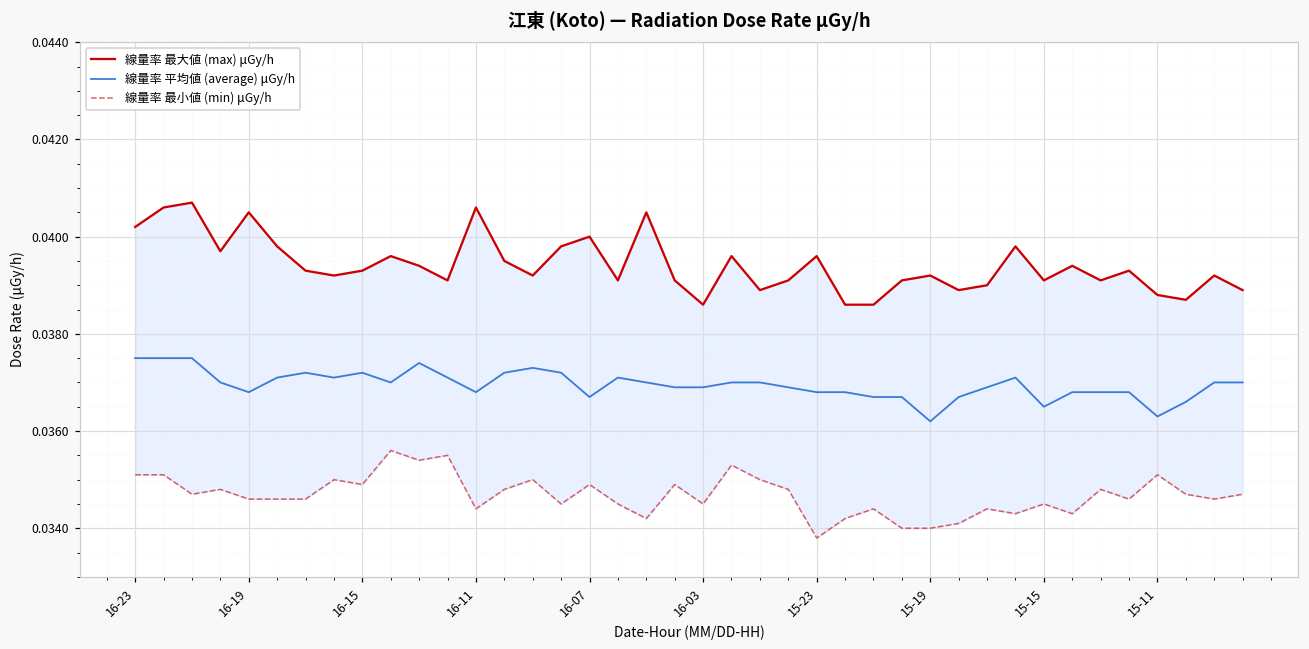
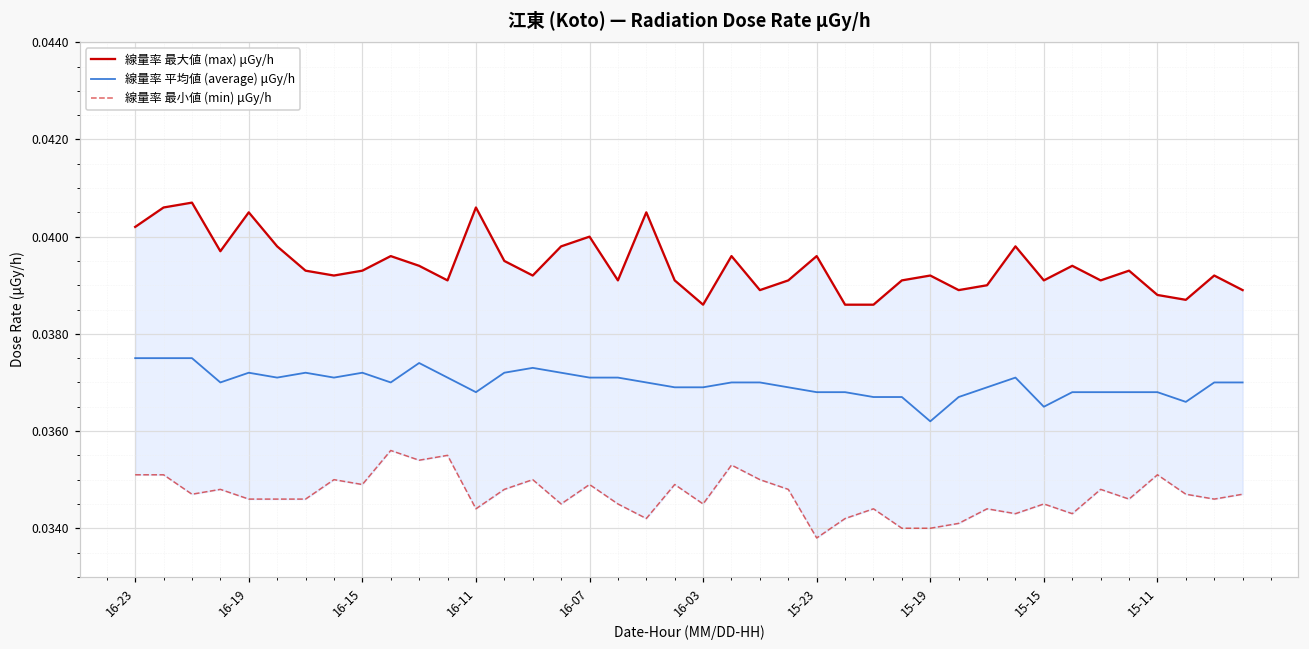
  {
    "線量率 平均値 (average) μGy/h": {
      "16-23": 0.0375,
-     "16-19": 0.0368,
+     "16-19": 0.0372,
      "16-15": 0.0372,
      "16-11": 0.0368,
-     "16-07": 0.0367,
+     "16-07": 0.0371,
      "16-03": 0.0369,
      "15-23": 0.0368,
      "15-19": 0.0362,
      "15-15": 0.0365,
-     "15-11": 0.0363
+     "15-11": 0.0368
    }
  }
